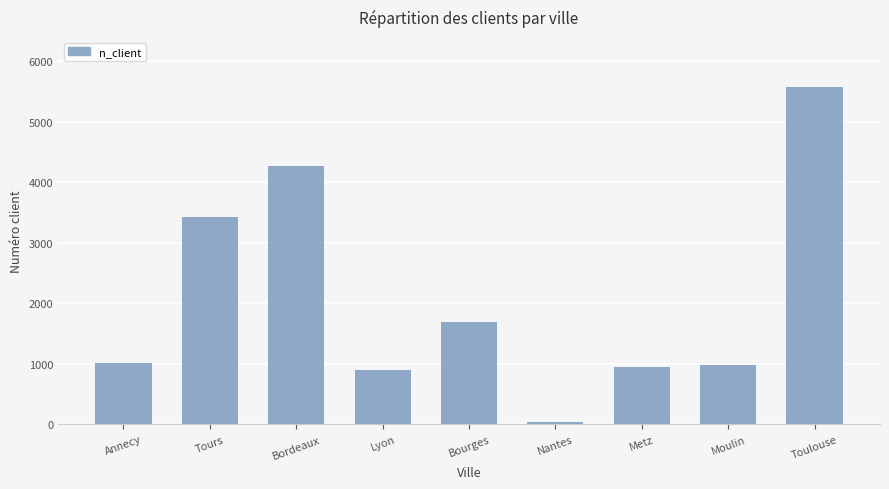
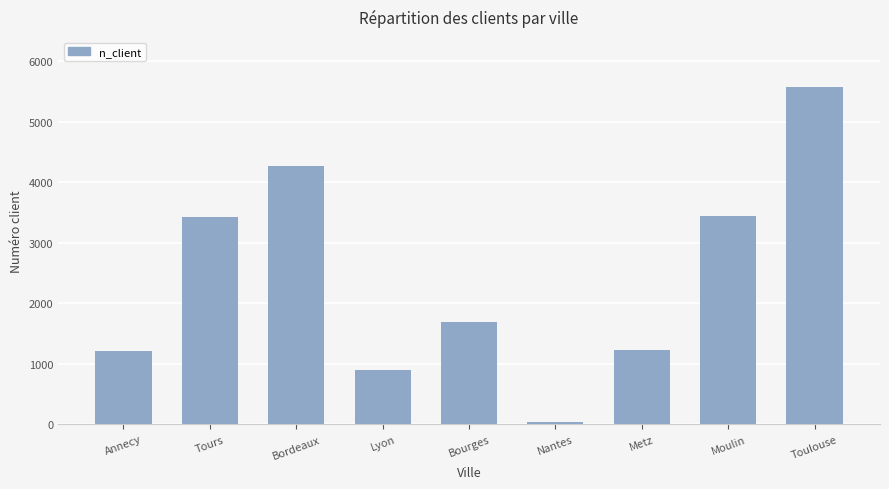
  {
-   "Annecy": 1000,
+   "Annecy": 1200,
    "Tours": 3400,
    "Bordeaux": 4300,
    "Lyon": 900,
    "Bourges": 1700,
-   "Metz": 1000,
-   "Moulin": 1000,
+   "Metz": 1200,
+   "Moulin": 3400,
    "Toulouse": 5600
  }
